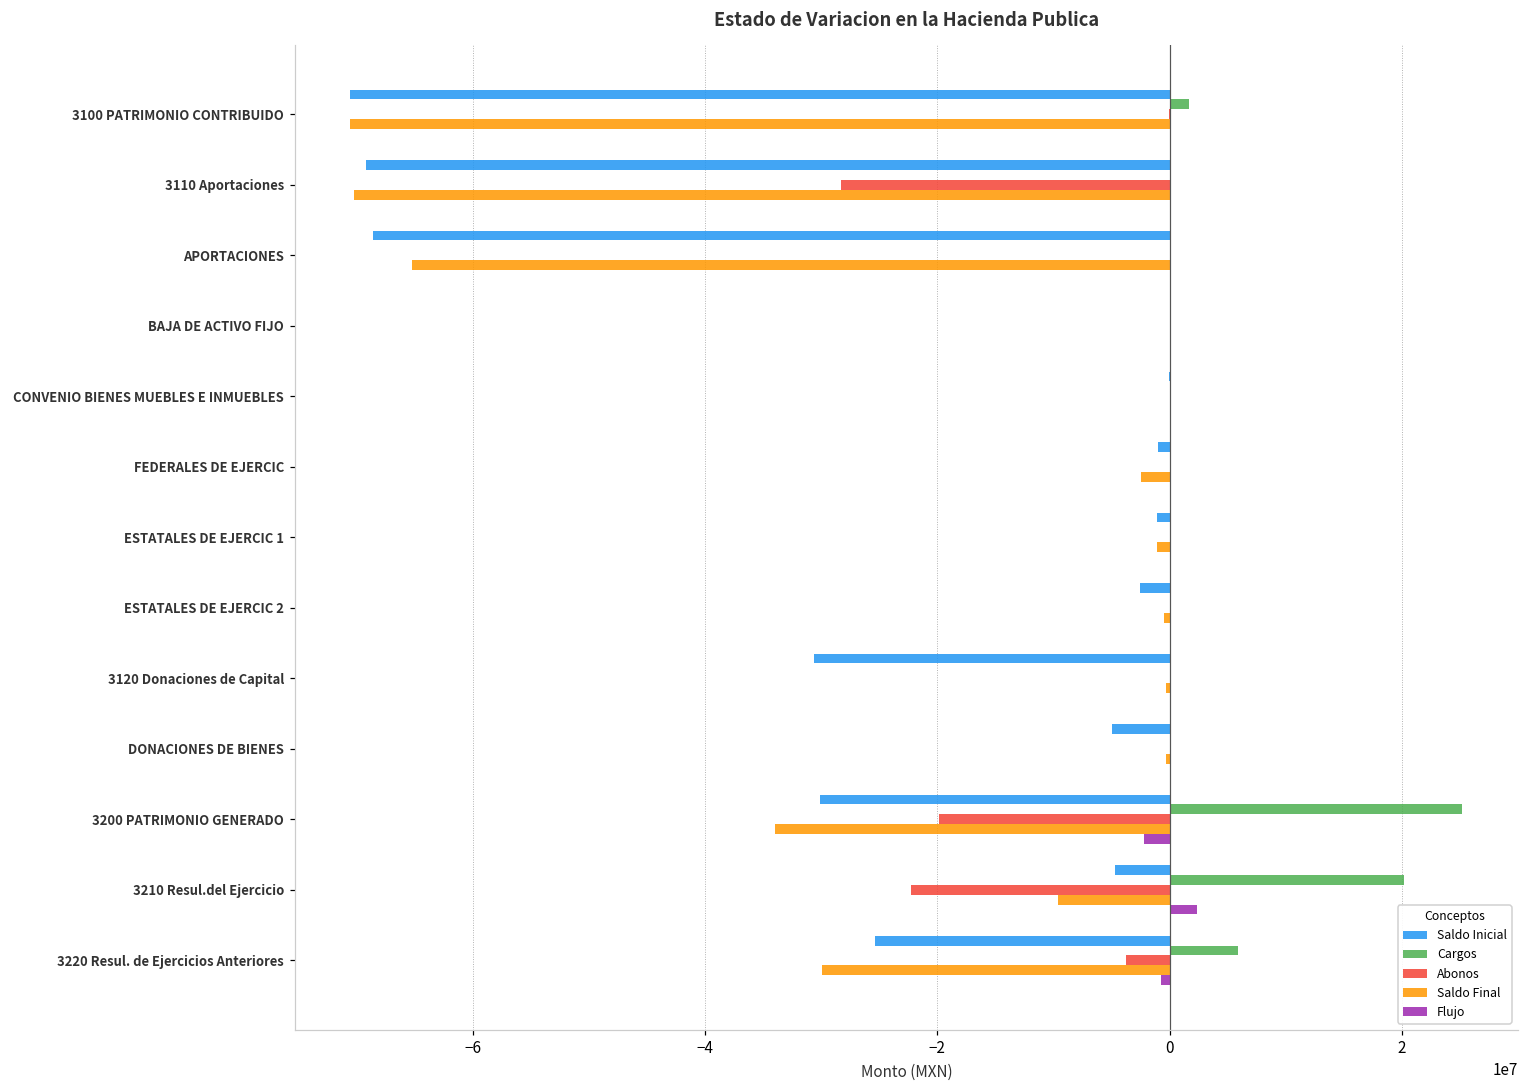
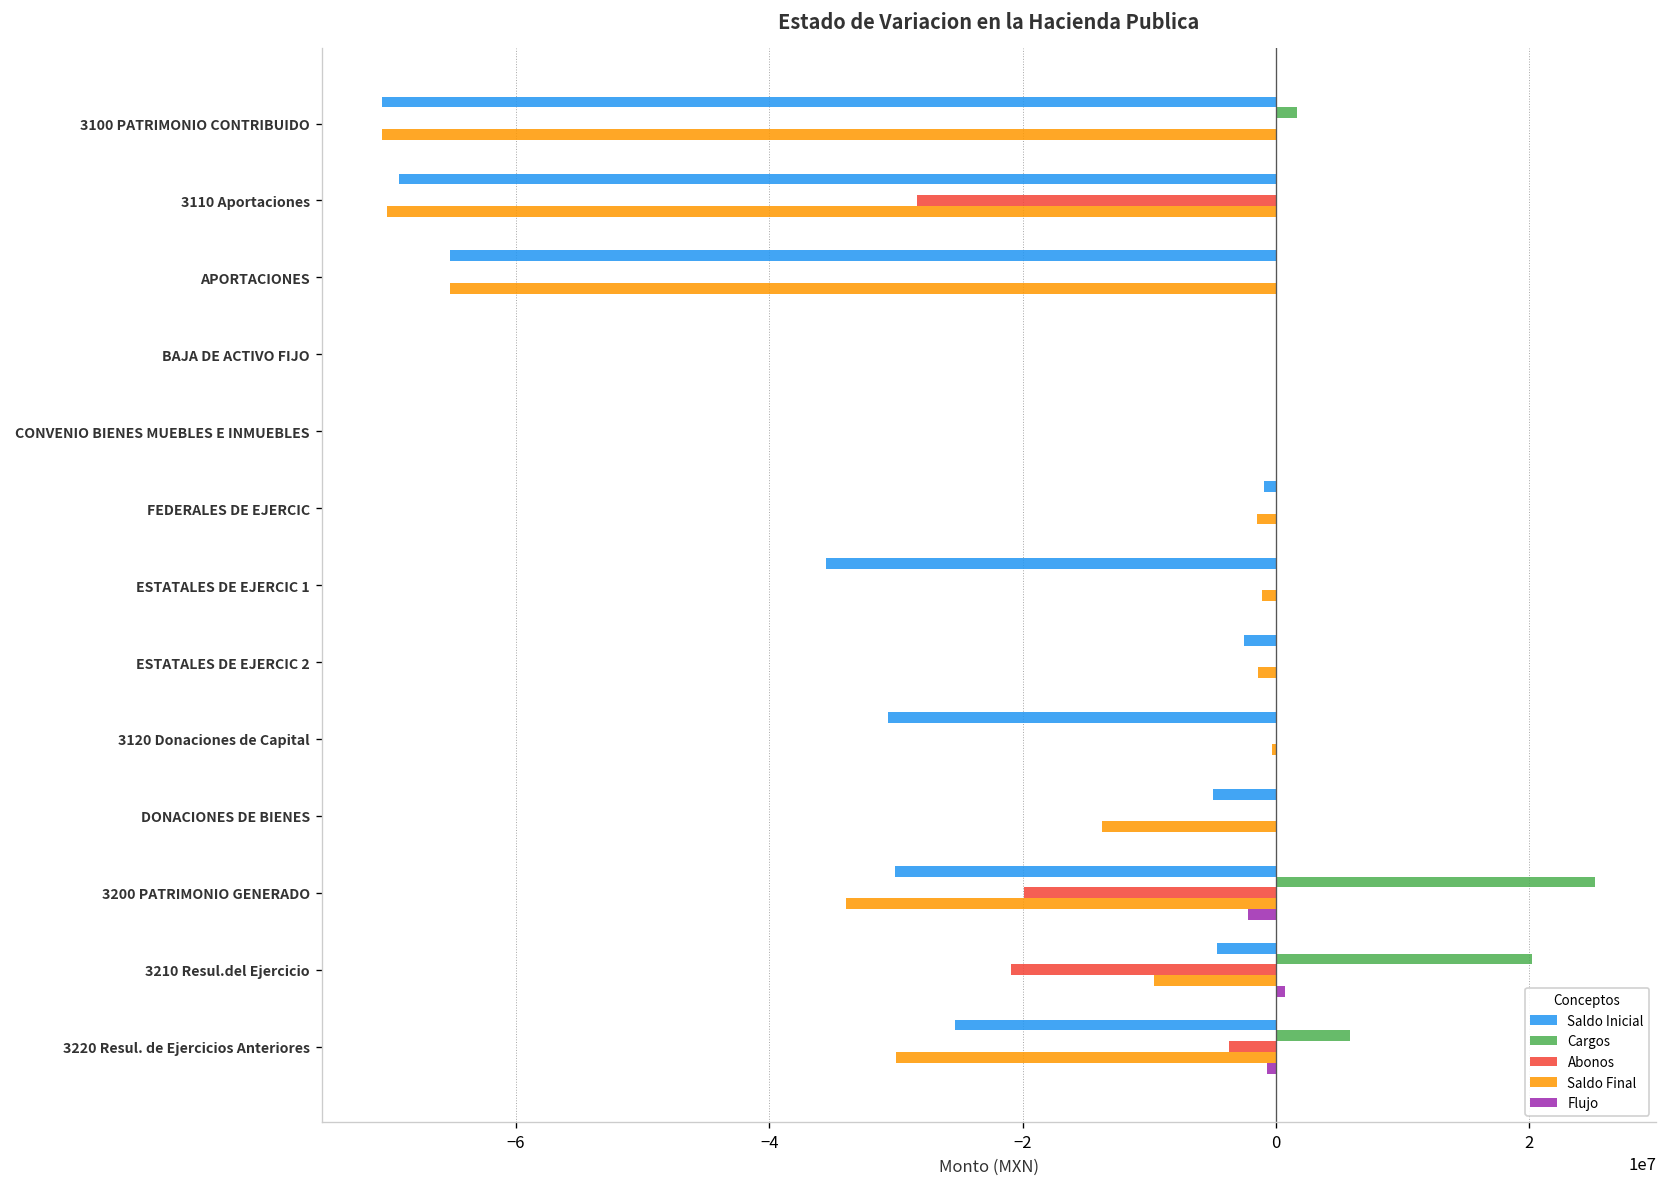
  {
    "Saldo Inicial": {
      "3100 PATRIMONIO CONTRIBUIDO": -70500000,
      "3110 Aportaciones": -69200000,
-     "APORTACIONES": -68600000,
+     "APORTACIONES": -65200000,
      "FEDERALES DE EJERCIC": -1000000,
-     "ESTATALES DE EJERCIC 1": -1100000,
+     "ESTATALES DE EJERCIC 1": -35500000,
      "ESTATALES DE EJERCIC 2": -2500000,
      "3120 Donaciones de Capital": -30600000,
      "DONACIONES DE BIENES": -4900000,
      "3200 PATRIMONIO GENERADO": -30100000,
      "3210 Resul.del Ejercicio": -4700000,
      "3220 Resul. de Ejercicios Anteriores": -25400000
    },
    "Cargos": {
      "3100 PATRIMONIO CONTRIBUIDO": 1600000,
      "APORTACIONES": 0,
      "BAJA DE ACTIVO FIJO": 0,
      "FEDERALES DE EJERCIC": 0,
      "ESTATALES DE EJERCIC 1": 0,
      "ESTATALES DE EJERCIC 2": 0,
      "3120 Donaciones de Capital": 0,
      "DONACIONES DE BIENES": 0,
      "3200 PATRIMONIO GENERADO": 25200000,
      "3210 Resul.del Ejercicio": 20200000,
      "3220 Resul. de Ejercicios Anteriores": 5900000
    },
    "Abonos": {
      "3110 Aportaciones": -28300000,
      "APORTACIONES": 0,
      "BAJA DE ACTIVO FIJO": 0,
      "CONVENIO BIENES MUEBLES E INMUEBLES": 0,
      "FEDERALES DE EJERCIC": 0,
      "ESTATALES DE EJERCIC 1": 0,
      "ESTATALES DE EJERCIC 2": 0,
      "3120 Donaciones de Capital": 0,
      "DONACIONES DE BIENES": 0,
      "3200 PATRIMONIO GENERADO": -19900000,
-     "3210 Resul.del Ejercicio": -22200000,
+     "3210 Resul.del Ejercicio": -20900000,
      "3220 Resul. de Ejercicios Anteriores": -3700000
    },
    "Saldo Final": {
      "3100 PATRIMONIO CONTRIBUIDO": -70500000,
      "3110 Aportaciones": -70200000,
      "APORTACIONES": -65200000,
      "CONVENIO BIENES MUEBLES E INMUEBLES": 0,
-     "FEDERALES DE EJERCIC": -2500000,
+     "FEDERALES DE EJERCIC": -1500000,
      "ESTATALES DE EJERCIC 1": -1100000,
-     "ESTATALES DE EJERCIC 2": -500000,
+     "ESTATALES DE EJERCIC 2": -1400000,
      "3120 Donaciones de Capital": -300000,
-     "DONACIONES DE BIENES": -300000,
+     "DONACIONES DE BIENES": -13800000,
      "3200 PATRIMONIO GENERADO": -34000000,
      "3210 Resul.del Ejercicio": -9600000,
      "3220 Resul. de Ejercicios Anteriores": -30000000
    },
    "Flujo": {
      "3100 PATRIMONIO CONTRIBUIDO": 0,
      "3110 Aportaciones": 0,
      "APORTACIONES": 0,
      "BAJA DE ACTIVO FIJO": 0,
      "FEDERALES DE EJERCIC": 0,
      "ESTATALES DE EJERCIC 1": 0,
      "ESTATALES DE EJERCIC 2": 0,
      "3120 Donaciones de Capital": 0,
      "DONACIONES DE BIENES": 0,
      "3200 PATRIMONIO GENERADO": -2200000,
-     "3210 Resul.del Ejercicio": 2400000,
+     "3210 Resul.del Ejercicio": 700000,
      "3220 Resul. de Ejercicios Anteriores": -700000
    }
  }
